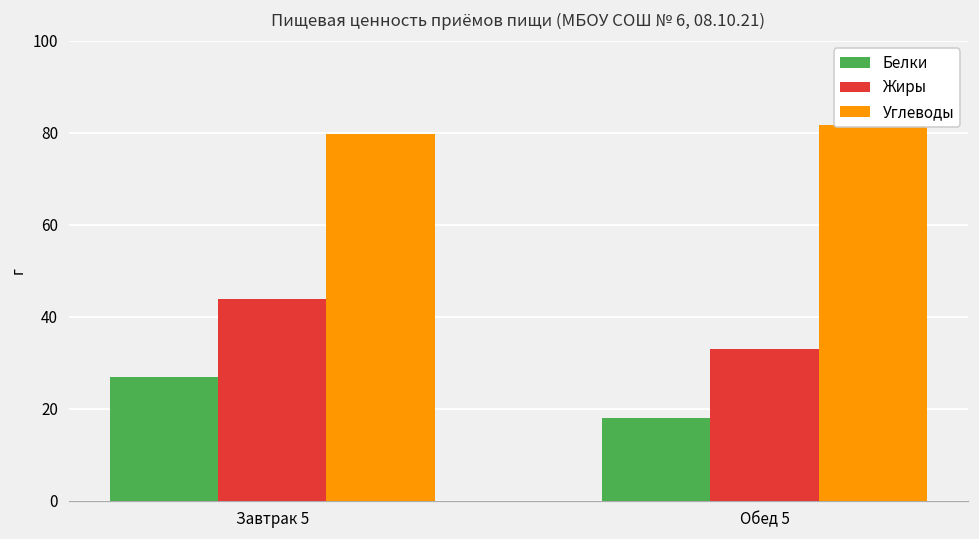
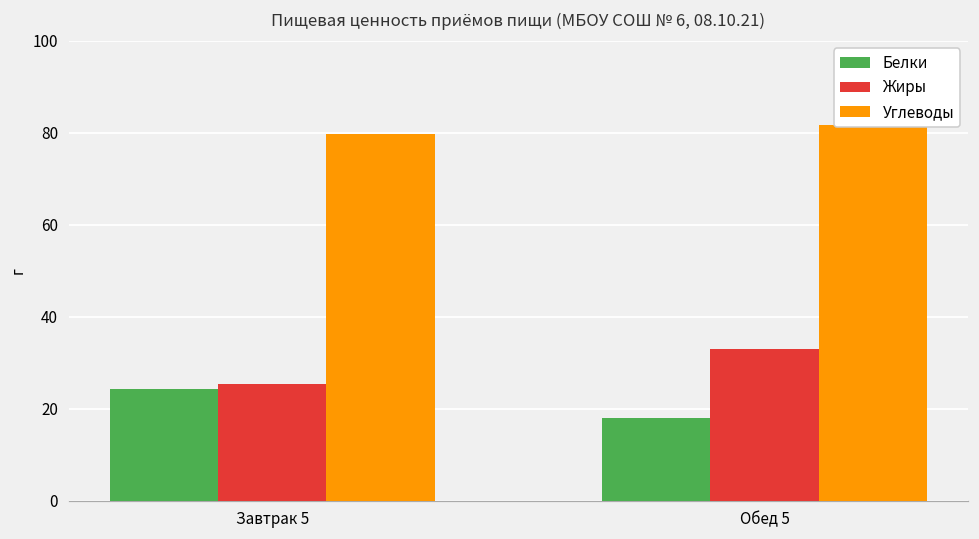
  {
    "Белки": {
-     "Завтрак 5": 27,
+     "Завтрак 5": 24,
      "Обед 5": 18
    },
    "Жиры": {
-     "Завтрак 5": 44,
+     "Завтрак 5": 25,
      "Обед 5": 33
    },
    "Углеводы": {
      "Завтрак 5": 80,
      "Обед 5": 82
    }
  }
